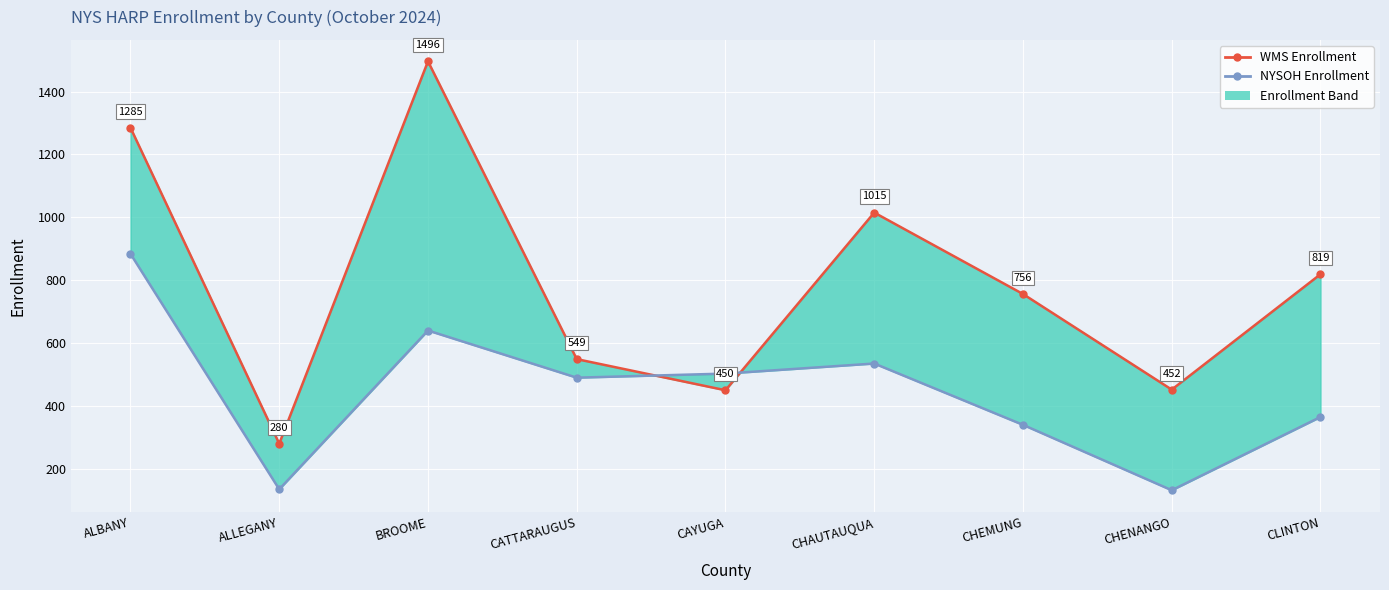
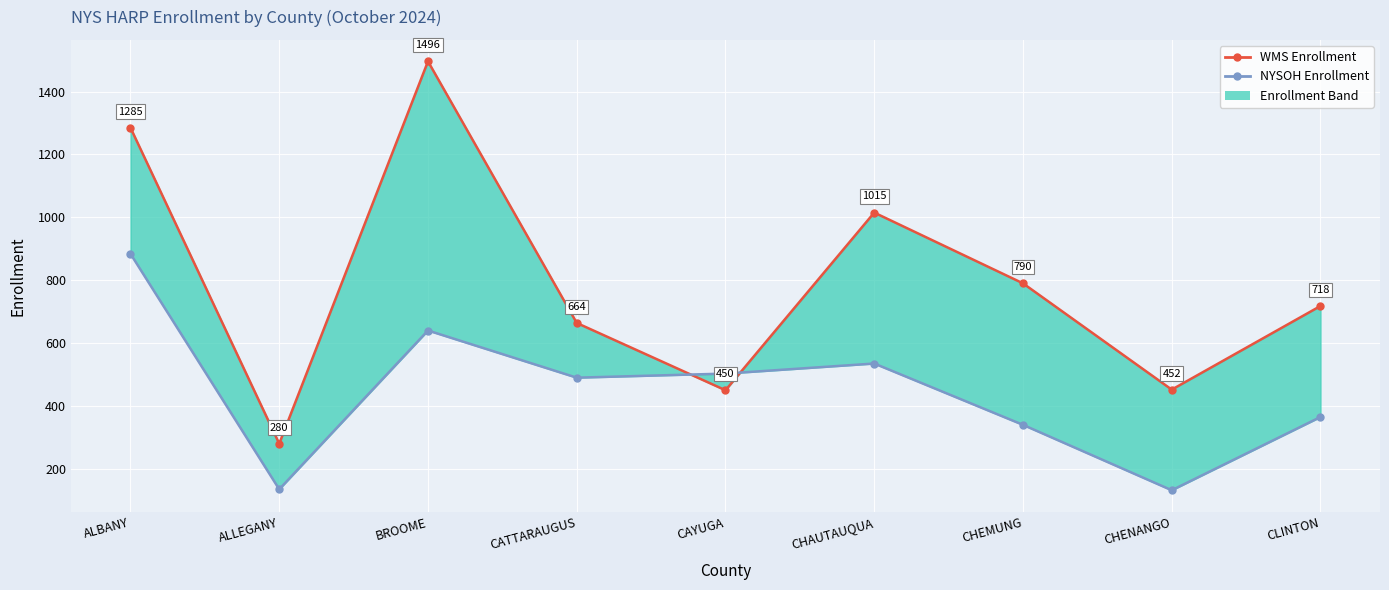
  {
    "WMS Enrollment": {
-     "CATTARAUGUS": 549,
-     "CHEMUNG": 756,
-     "CLINTON": 819
+     "CATTARAUGUS": 664,
+     "CHEMUNG": 790,
+     "CLINTON": 718
    },
    "NYSOH Enrollment": {
      "ALBANY": 880,
      "ALLEGANY": 140,
      "BROOME": 640,
      "CATTARAUGUS": 490,
      "CHAUTAUQUA": 540,
      "CHEMUNG": 340,
      "CHENANGO": 130,
      "CLINTON": 370
    }
  }
